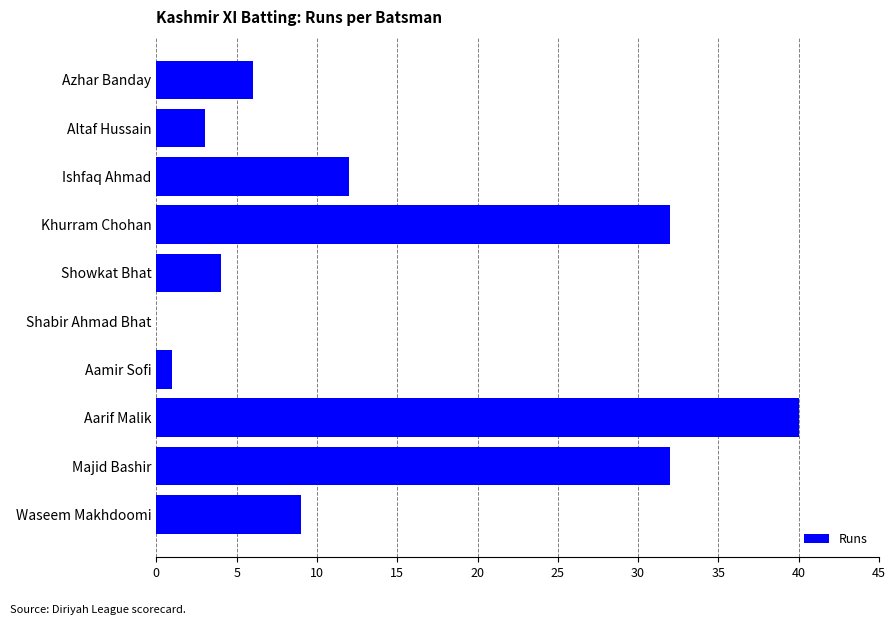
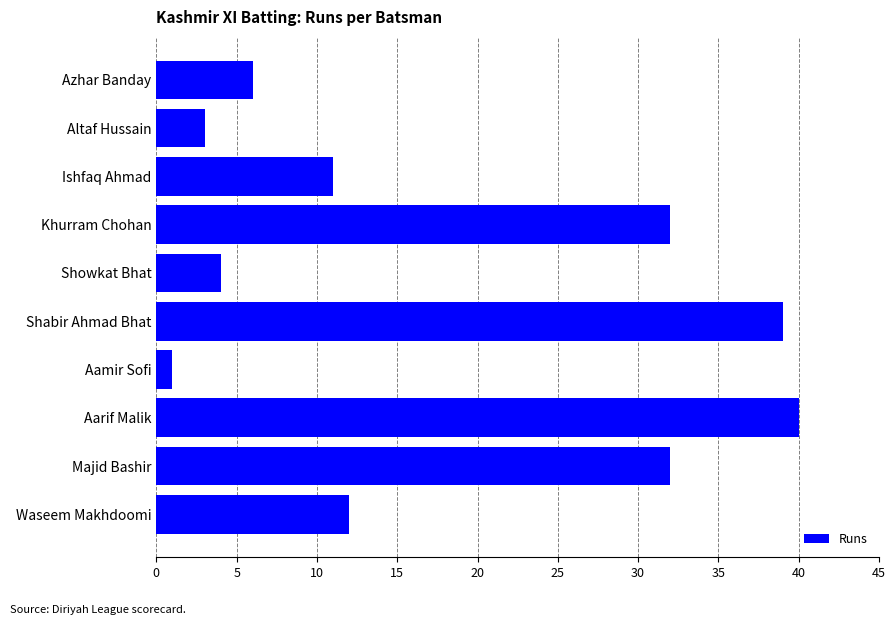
  {
    "Azhar Banday": 6,
    "Altaf Hussain": 3,
-   "Ishfaq Ahmad": 12,
+   "Ishfaq Ahmad": 11,
    "Khurram Chohan": 32,
    "Showkat Bhat": 4,
-   "Shabir Ahmad Bhat": 0,
+   "Shabir Ahmad Bhat": 39,
    "Aamir Sofi": 1,
    "Aarif Malik": 40,
    "Majid Bashir": 32,
-   "Waseem Makhdoomi": 9
+   "Waseem Makhdoomi": 12
  }
